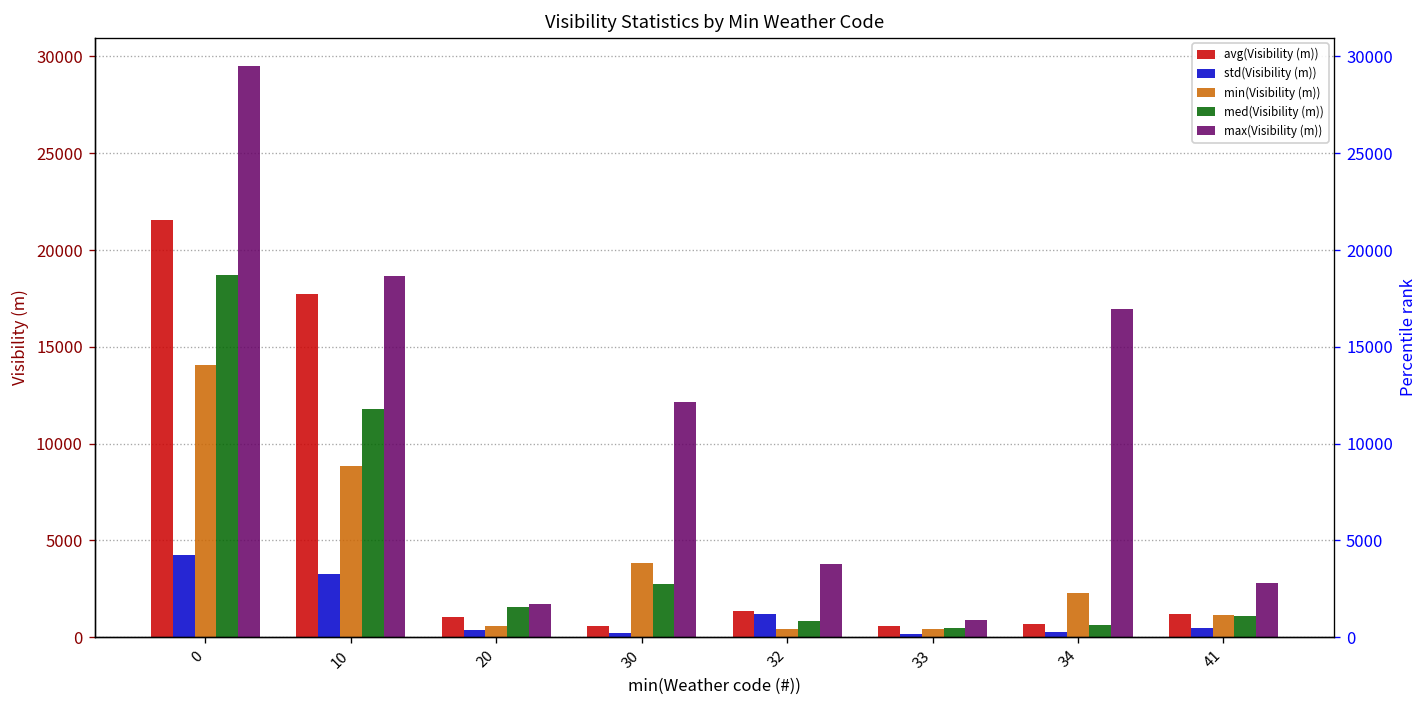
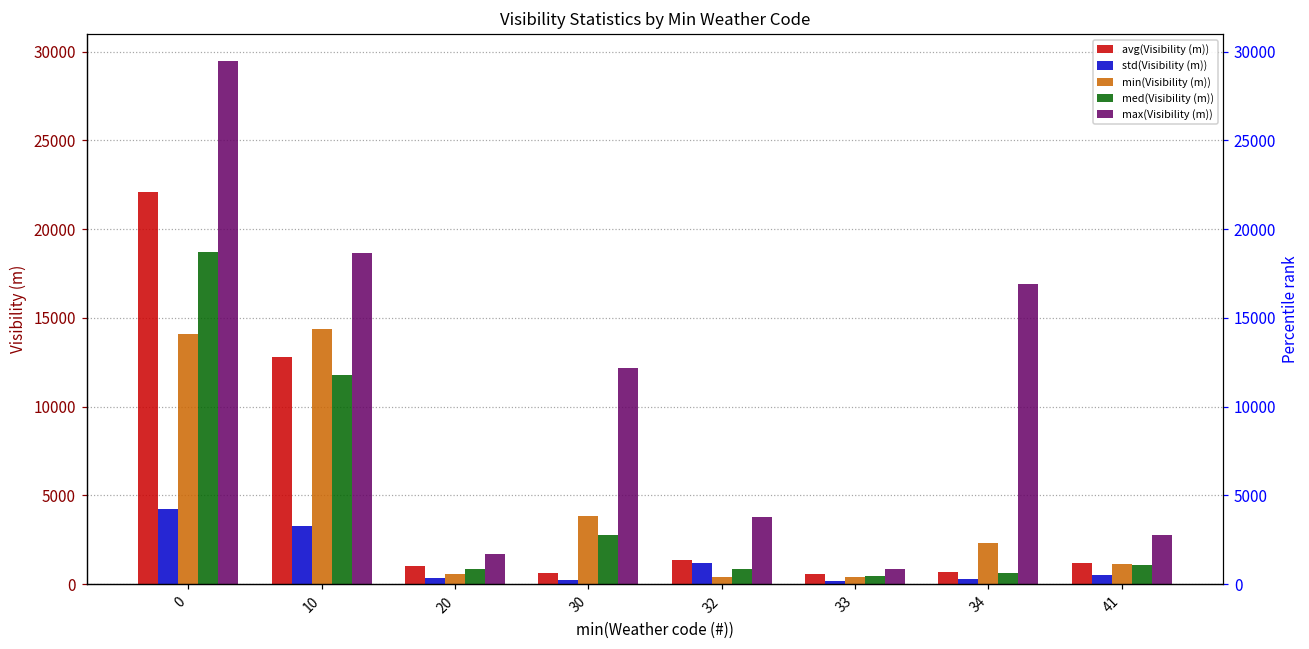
  {
    "avg(Visibility (m))": {
-     "0": 21600,
-     "10": 17700,
+     "0": 22100,
+     "10": 12800,
      "20": 1000,
      "30": 600,
      "32": 1400,
      "33": 600,
      "34": 700,
      "41": 1200
    },
    "std(Visibility (m))": {
      "0": 4300,
      "10": 3300,
      "20": 400,
      "30": 200,
      "32": 1200,
      "33": 200,
      "34": 300,
      "41": 500
    },
    "min(Visibility (m))": {
      "0": 14100,
-     "10": 8800,
+     "10": 14400,
      "20": 600,
      "30": 3800,
      "32": 400,
      "33": 400,
      "34": 2300,
      "41": 1100
    },
    "med(Visibility (m))": {
      "0": 18700,
      "10": 11800,
-     "20": 1600,
+     "20": 800,
      "30": 2700,
      "32": 800,
      "33": 500,
      "34": 600,
      "41": 1100
    },
    "max(Visibility (m))": {
      "0": 29500,
      "10": 18600,
      "20": 1700,
      "30": 12200,
      "32": 3800,
      "33": 900,
      "34": 16900,
      "41": 2800
    }
  }
